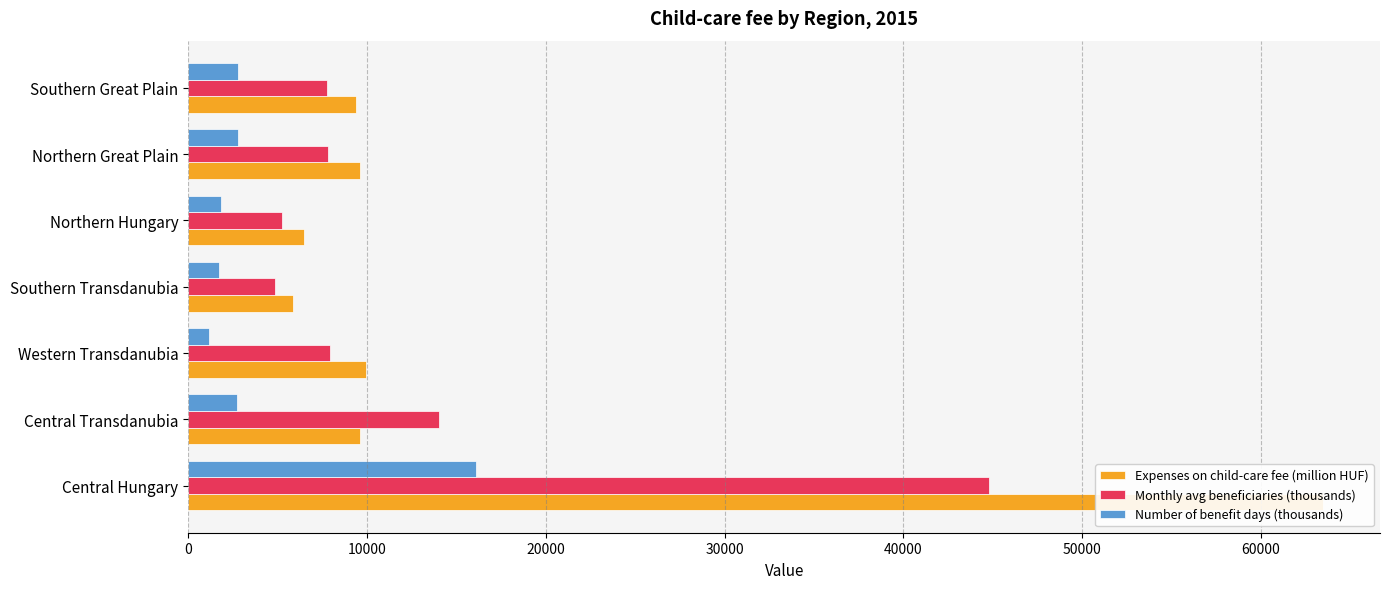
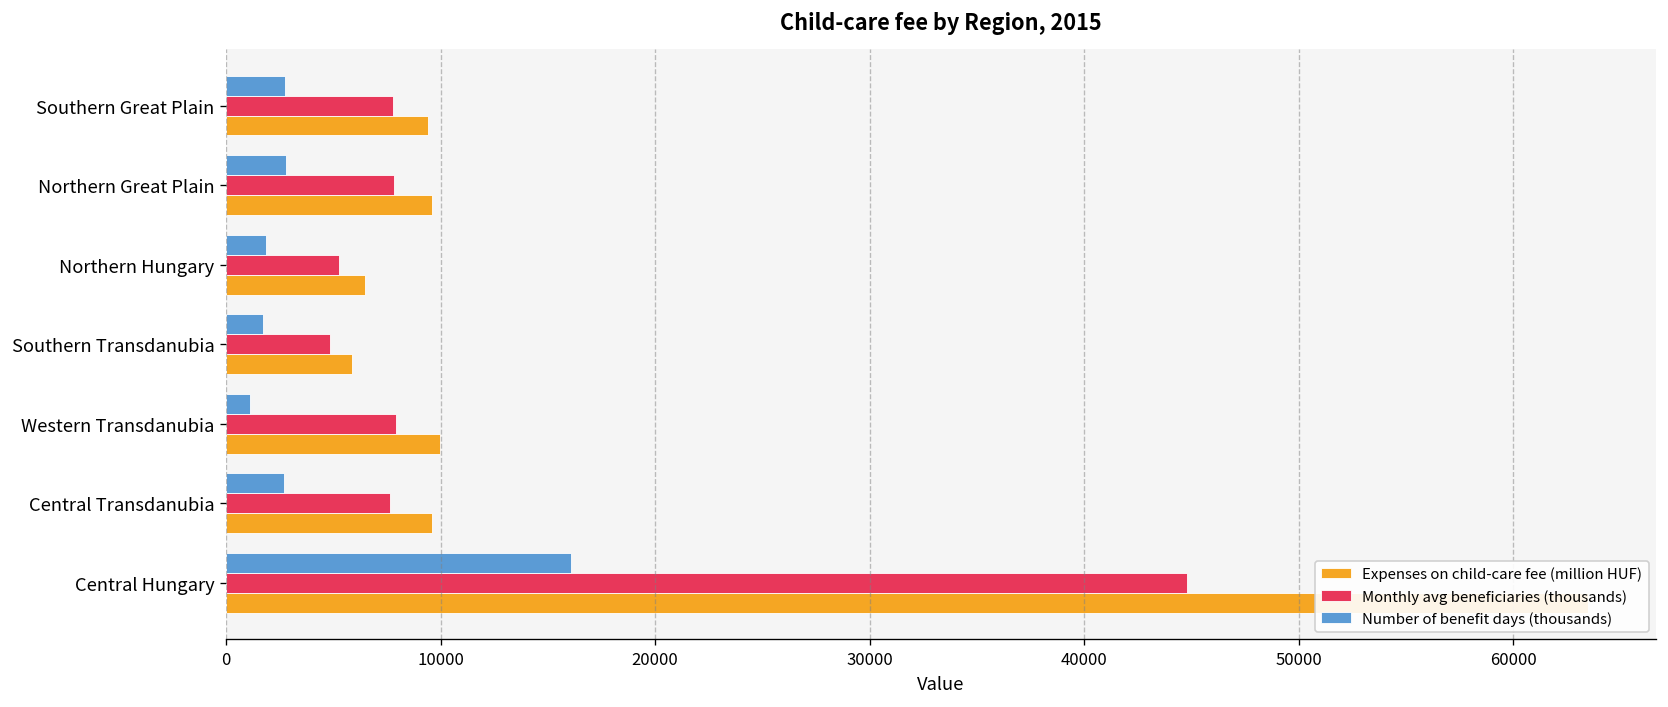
  {
    "Expenses on child-care fee (million HUF)": {
      "Southern Great Plain": 9400,
      "Northern Great Plain": 9600,
      "Northern Hungary": 6500,
      "Southern Transdanubia": 5900,
      "Western Transdanubia": 10000,
      "Central Transdanubia": 9600
    },
    "Monthly avg beneficiaries (thousands)": {
      "Southern Great Plain": 7800,
      "Northern Great Plain": 7800,
      "Northern Hungary": 5200,
      "Southern Transdanubia": 4800,
      "Western Transdanubia": 7900,
-     "Central Transdanubia": 14000,
+     "Central Transdanubia": 7600,
      "Central Hungary": 44800
    },
    "Number of benefit days (thousands)": {
      "Southern Great Plain": 2800,
      "Northern Great Plain": 2800,
      "Northern Hungary": 1900,
      "Southern Transdanubia": 1700,
      "Western Transdanubia": 1100,
      "Central Transdanubia": 2700,
      "Central Hungary": 16100
    }
  }
